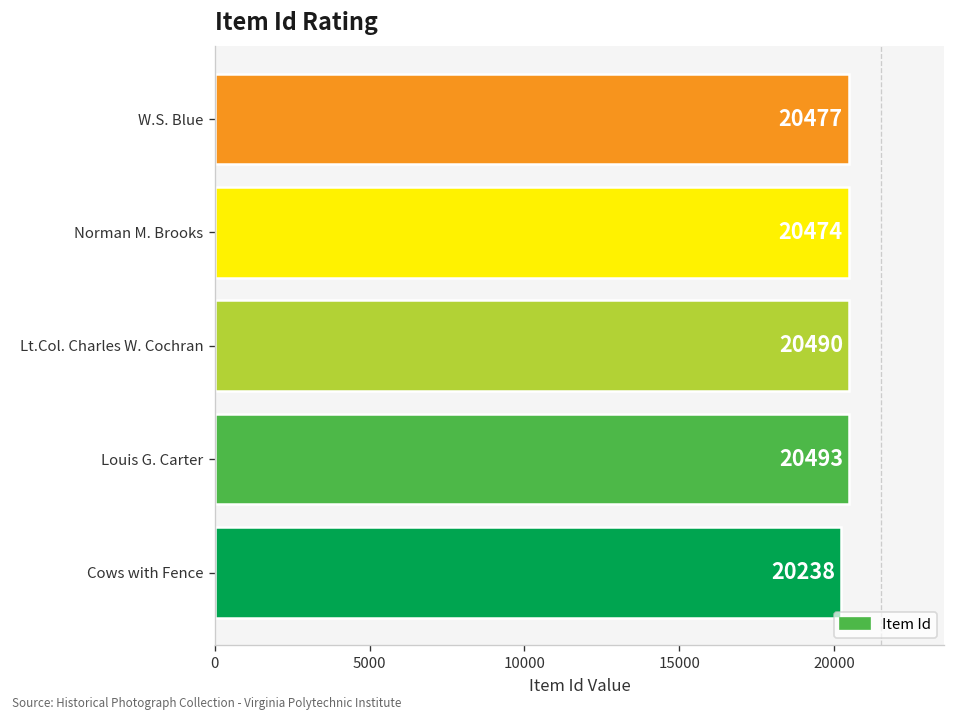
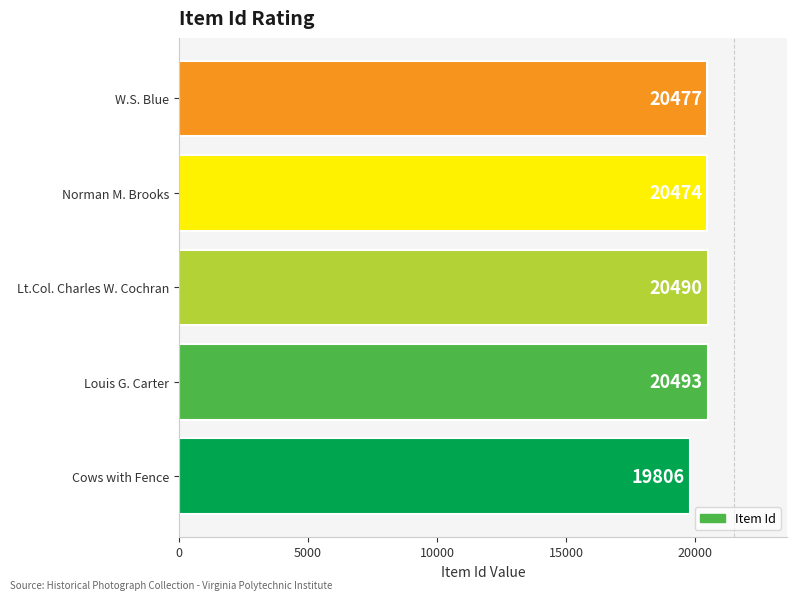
  {
    "W.S. Blue": 20477,
    "Norman M. Brooks": 20474,
    "Lt.Col. Charles W. Cochran": 20490,
    "Louis G. Carter": 20493,
-   "Cows with Fence": 20238
+   "Cows with Fence": 19806
  }
